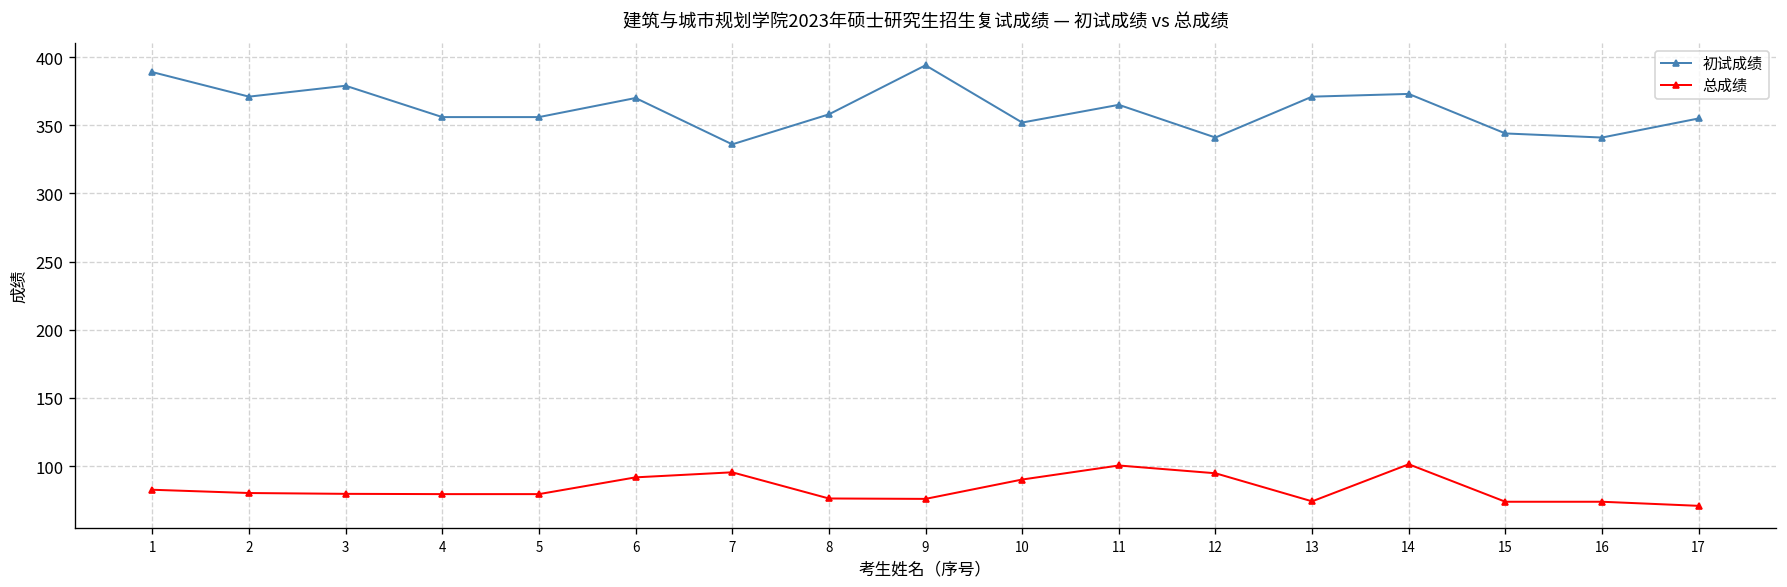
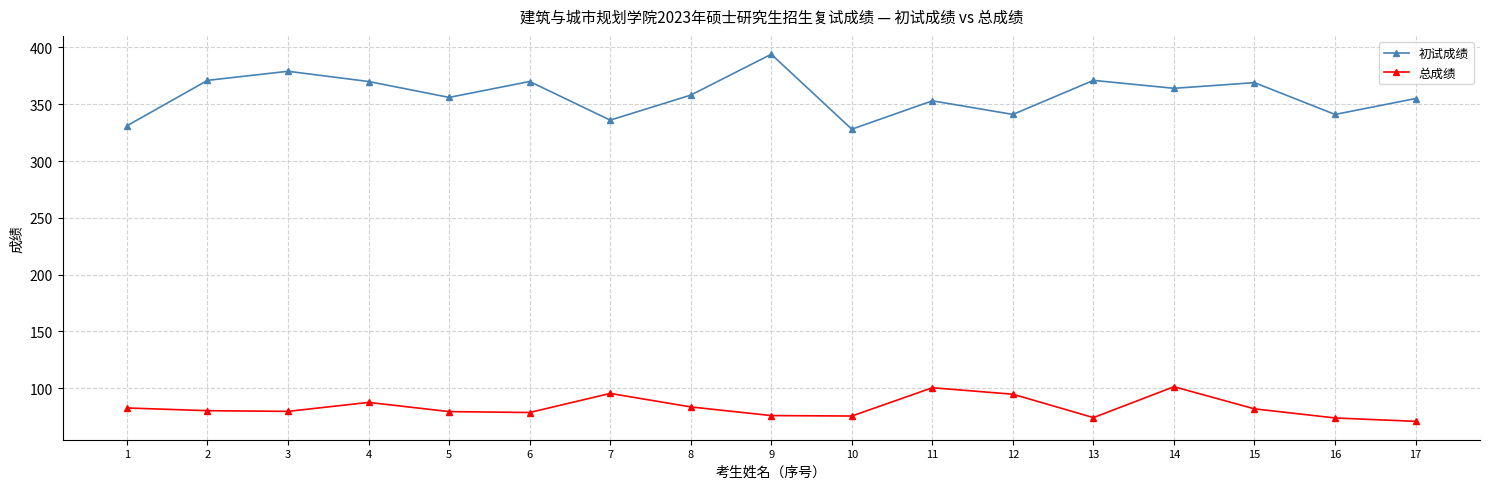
  {
    "初试成绩": {
-     "1": 389,
+     "1": 331,
      "2": 371,
      "3": 379,
-     "4": 356,
+     "4": 370,
      "5": 356,
      "6": 370,
      "7": 336,
      "8": 358,
      "9": 394,
-     "10": 352,
-     "11": 365,
+     "10": 328,
+     "11": 353,
      "12": 341,
      "13": 371,
-     "14": 373,
-     "15": 344,
+     "14": 364,
+     "15": 369,
      "16": 341,
      "17": 355
    },
    "总成绩": {
      "1": 83,
      "2": 80,
      "3": 80,
-     "4": 79,
+     "4": 88,
      "5": 79,
-     "6": 92,
+     "6": 79,
      "7": 95,
-     "8": 76,
+     "8": 84,
      "9": 76,
-     "10": 90,
+     "10": 76,
      "11": 100,
      "12": 95,
      "13": 74,
      "14": 101,
-     "15": 74,
+     "15": 82,
      "16": 74,
      "17": 71
    }
  }
